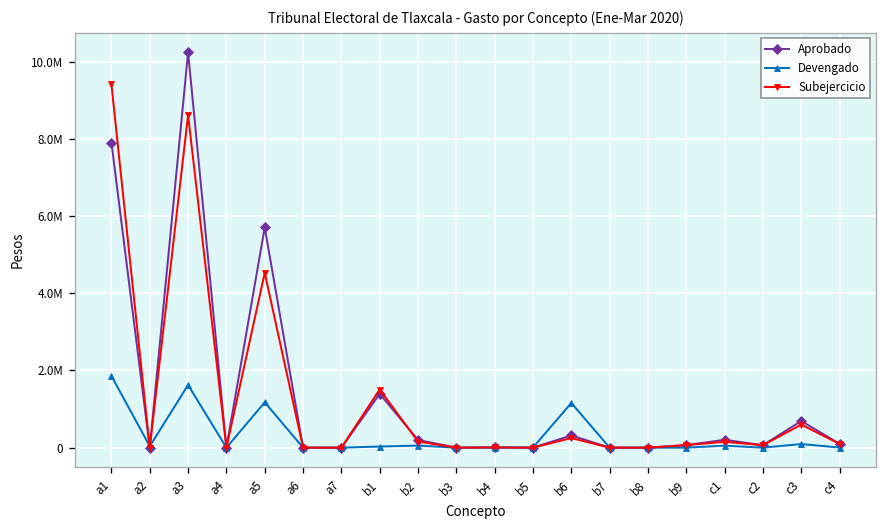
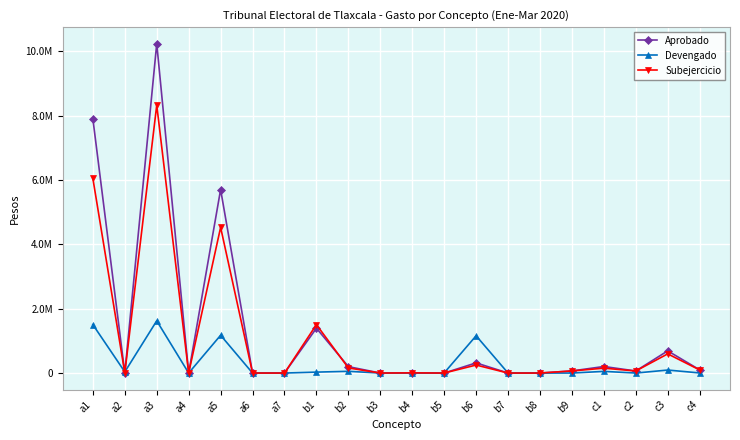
  {
    "Aprobado": {
      "a1": 7900000,
      "a3": 10200000,
      "a5": 5700000,
      "b1": 1400000,
      "c3": 700000
    },
    "Devengado": {
-     "a1": 1900000,
+     "a1": 1500000,
      "a3": 1600000,
      "a5": 1200000,
      "b1": 0,
      "b2": 100000,
      "b6": 1200000,
      "c1": 100000,
      "c3": 100000,
      "c4": 0
    },
    "Subejercicio": {
-     "a1": 9400000,
-     "a3": 8600000,
+     "a1": 6100000,
+     "a3": 8300000,
      "a5": 4500000,
      "b1": 1500000,
      "c3": 600000
    }
  }
